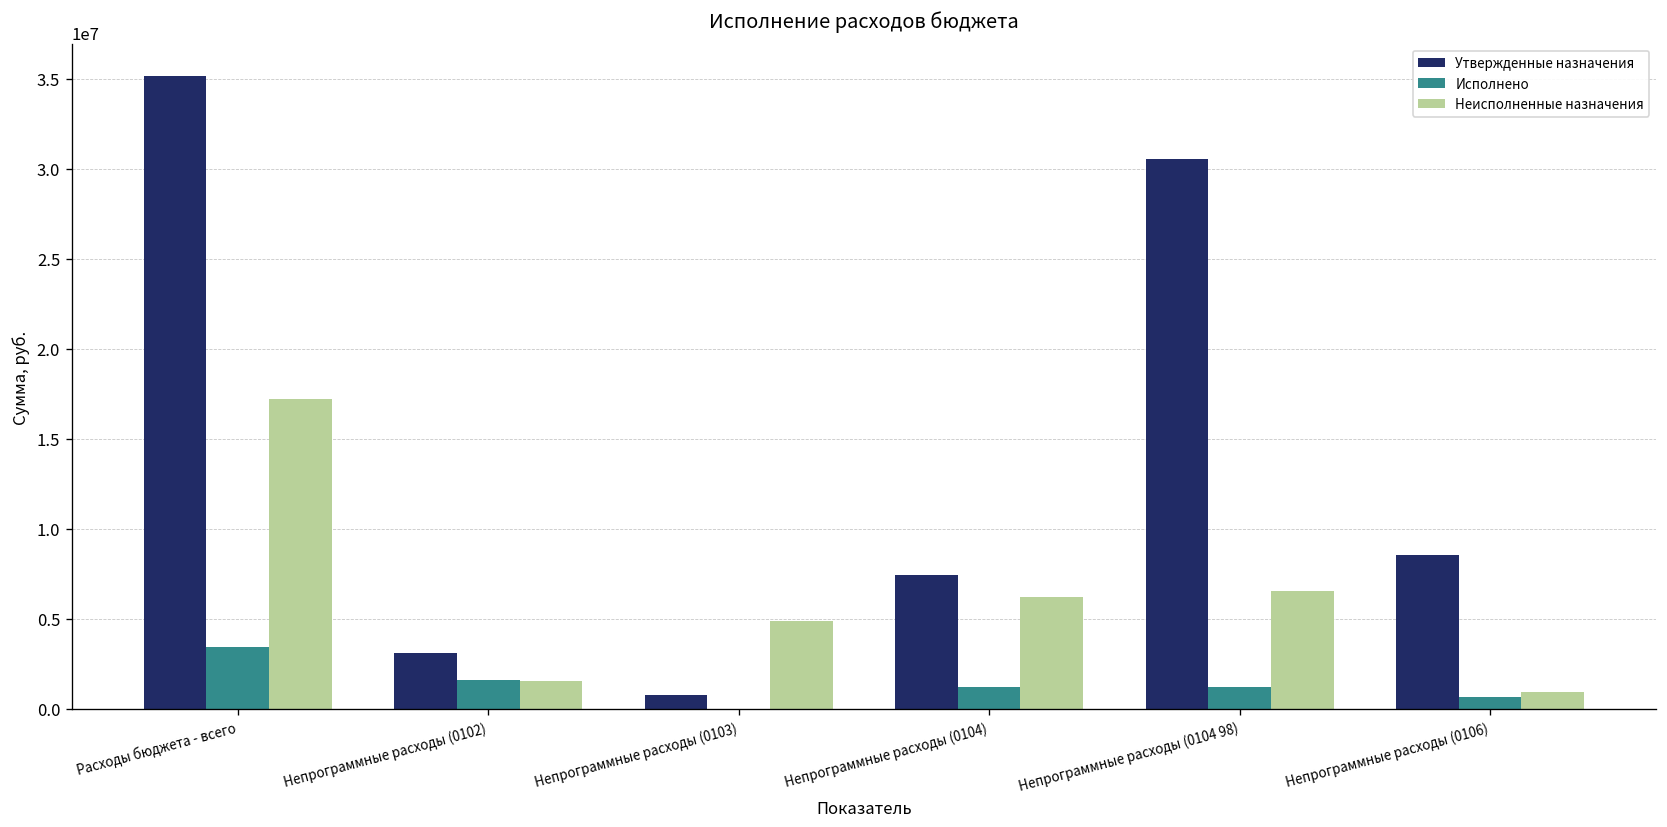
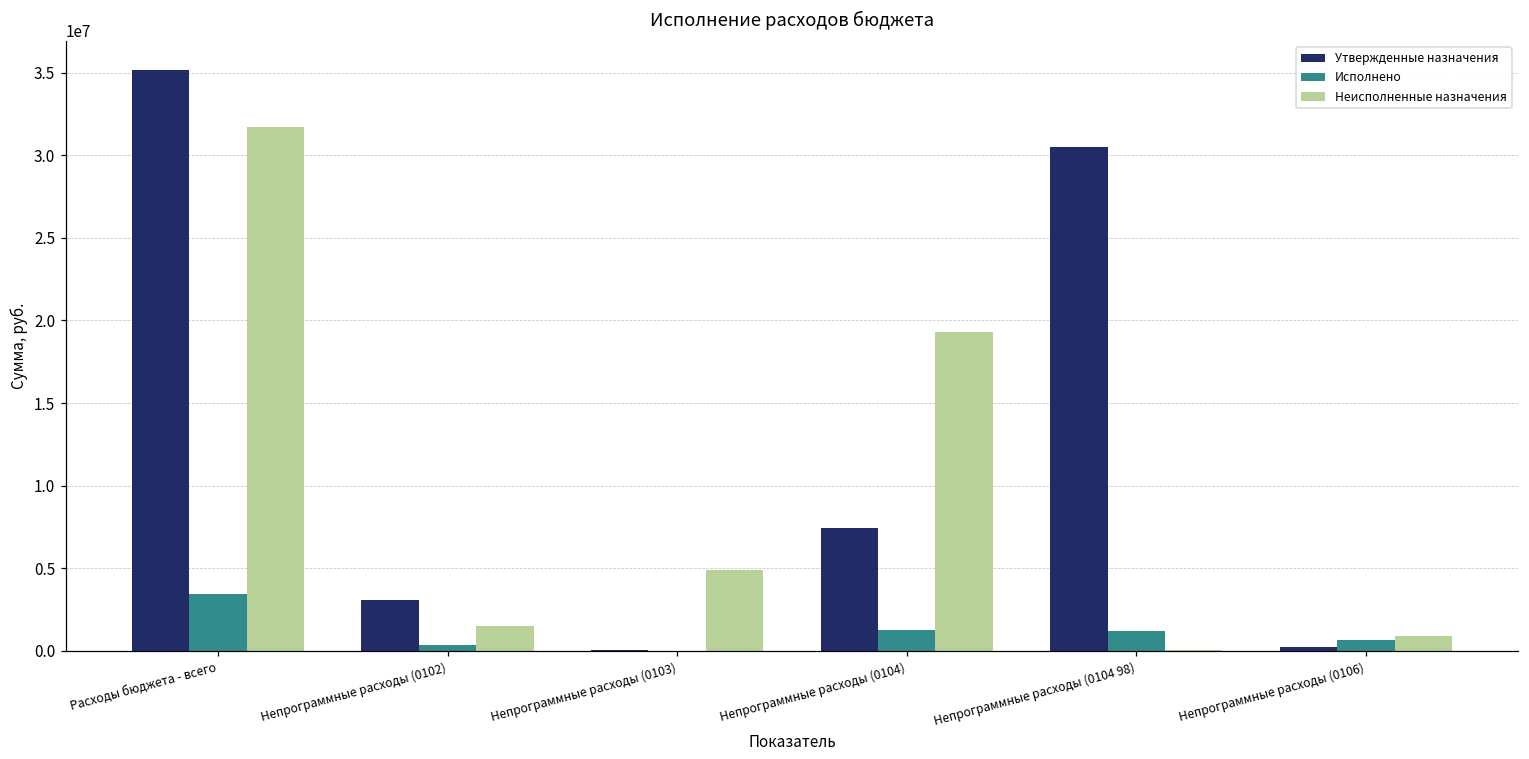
  {
    "Утвержденные назначения": {
      "Расходы бюджета - всего": 35200000,
      "Непрограммные расходы (0102)": 3100000,
-     "Непрограммные расходы (0103)": 700000,
+     "Непрограммные расходы (0103)": 0,
      "Непрограммные расходы (0104)": 7400000,
      "Непрограммные расходы (0104 98)": 30500000,
-     "Непрограммные расходы (0106)": 8500000
+     "Непрограммные расходы (0106)": 200000
    },
    "Исполнено": {
      "Расходы бюджета - всего": 3400000,
-     "Непрограммные расходы (0102)": 1600000,
+     "Непрограммные расходы (0102)": 400000,
      "Непрограммные расходы (0103)": 0,
      "Непрограммные расходы (0104)": 1200000,
      "Непрограммные расходы (0104 98)": 1200000,
      "Непрограммные расходы (0106)": 600000
    },
    "Неисполненные назначения": {
-     "Расходы бюджета - всего": 17200000,
+     "Расходы бюджета - всего": 31700000,
      "Непрограммные расходы (0102)": 1500000,
      "Непрограммные расходы (0103)": 4900000,
-     "Непрограммные расходы (0104)": 6200000,
-     "Непрограммные расходы (0104 98)": 6500000,
+     "Непрограммные расходы (0104)": 19300000,
+     "Непрограммные расходы (0104 98)": 0,
      "Непрограммные расходы (0106)": 900000
    }
  }
